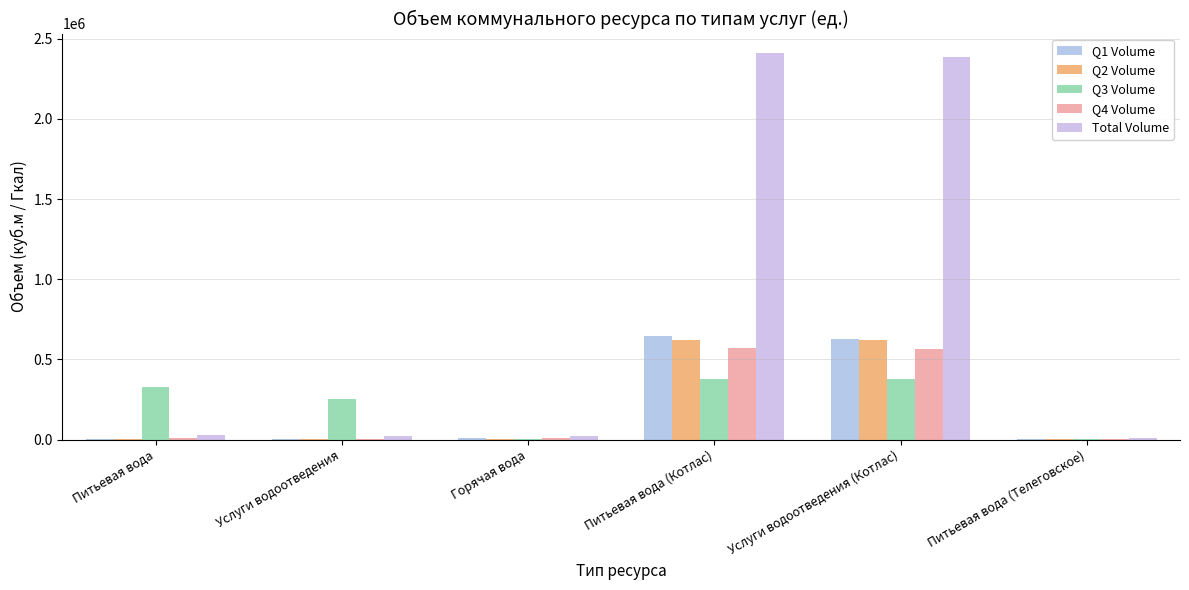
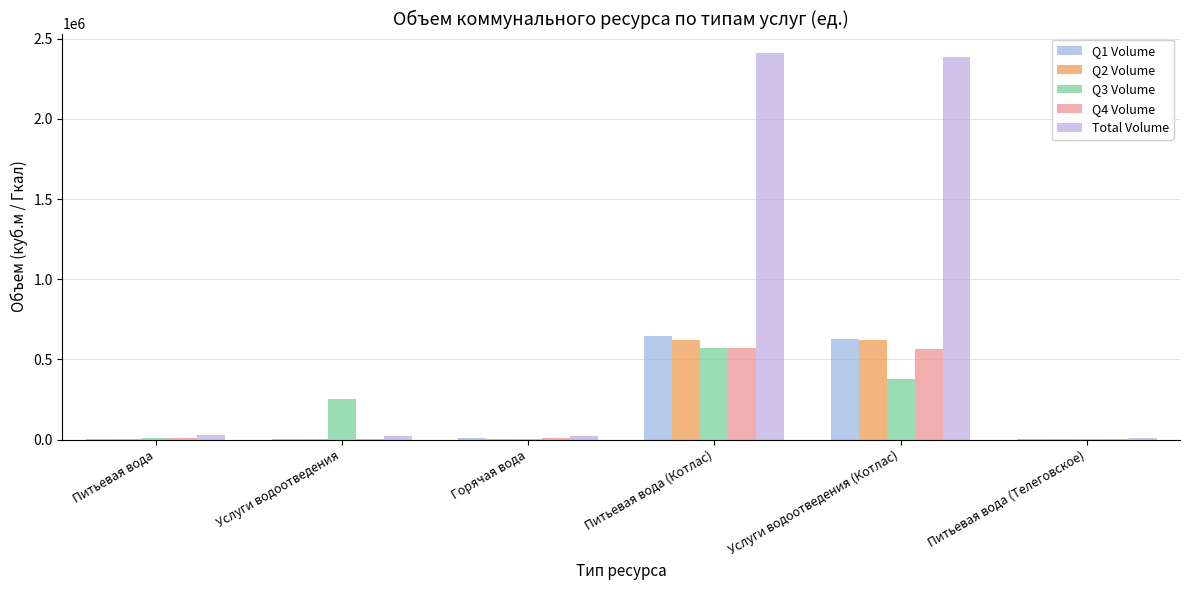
  {
    "Q3 Volume": {
-     "Питьевая вода": 330000,
+     "Питьевая вода": 10000,
      "Услуги водоотведения": 250000,
-     "Питьевая вода (Котлас)": 380000,
+     "Питьевая вода (Котлас)": 570000,
      "Услуги водоотведения (Котлас)": 380000
    }
  }
